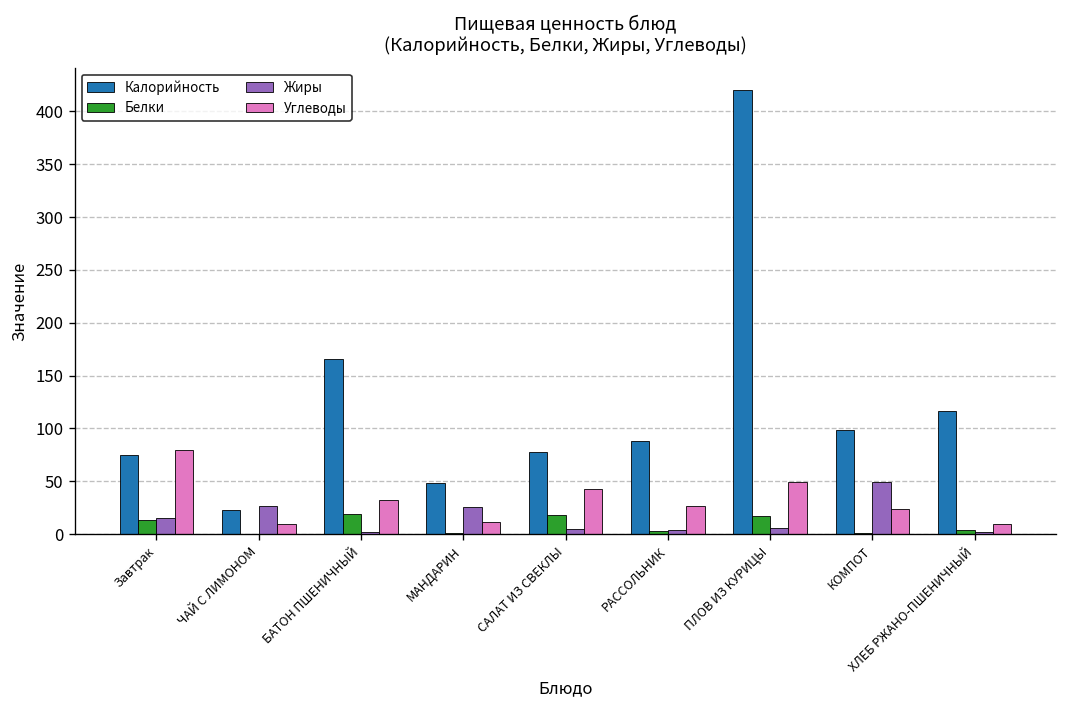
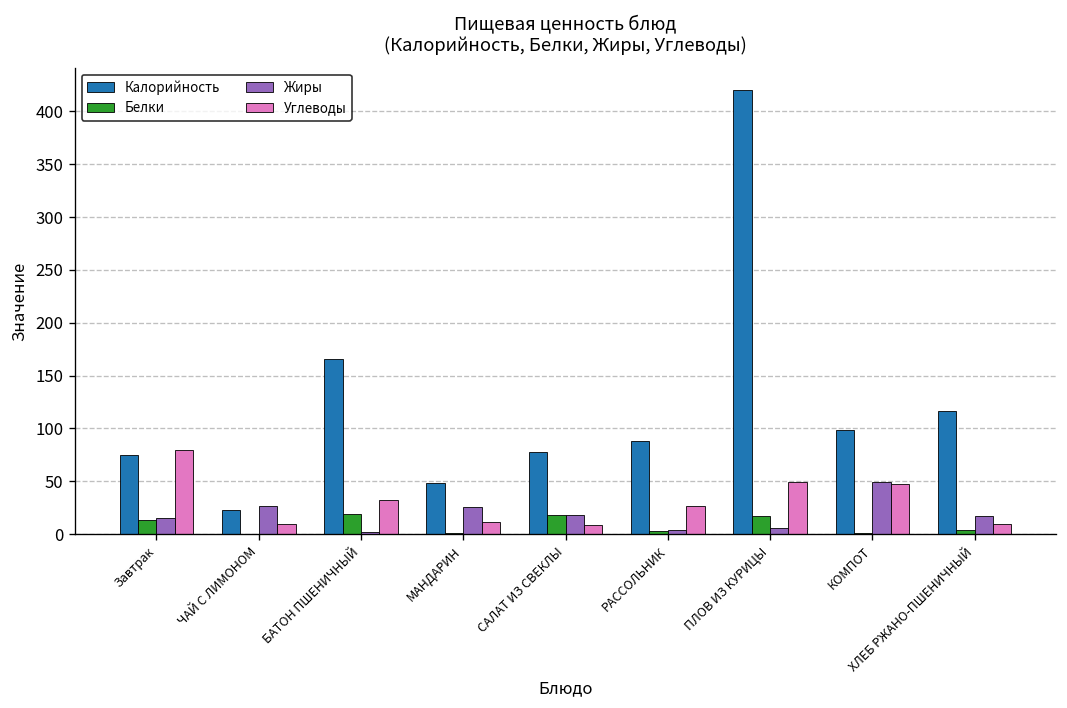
  {
    "Калорийность": {
      "Завтрак": 80,
      "ЧАЙ С ЛИМОНОМ": 20,
      "БАТОН ПШЕНИЧНЫЙ": 170,
      "МАНДАРИН": 50,
      "САЛАТ ИЗ СВЕКЛЫ": 80,
      "РАССОЛЬНИК": 90,
      "ПЛОВ ИЗ КУРИЦЫ": 420,
      "КОМПОТ": 100,
      "ХЛЕБ РЖАНО-ПШЕНИЧНЫЙ": 120
    },
    "Белки": {
      "Завтрак": 10,
      "БАТОН ПШЕНИЧНЫЙ": 20,
      "САЛАТ ИЗ СВЕКЛЫ": 20,
      "ПЛОВ ИЗ КУРИЦЫ": 20,
      "ХЛЕБ РЖАНО-ПШЕНИЧНЫЙ": 0
    },
    "Жиры": {
      "Завтрак": 10,
      "ЧАЙ С ЛИМОНОМ": 30,
      "МАНДАРИН": 30,
-     "САЛАТ ИЗ СВЕКЛЫ": 0,
+     "САЛАТ ИЗ СВЕКЛЫ": 20,
      "РАССОЛЬНИК": 0,
      "ПЛОВ ИЗ КУРИЦЫ": 10,
      "КОМПОТ": 50,
-     "ХЛЕБ РЖАНО-ПШЕНИЧНЫЙ": 0
+     "ХЛЕБ РЖАНО-ПШЕНИЧНЫЙ": 20
    },
    "Углеводы": {
      "Завтрак": 80,
      "ЧАЙ С ЛИМОНОМ": 10,
      "БАТОН ПШЕНИЧНЫЙ": 30,
      "МАНДАРИН": 10,
-     "САЛАТ ИЗ СВЕКЛЫ": 40,
+     "САЛАТ ИЗ СВЕКЛЫ": 10,
      "РАССОЛЬНИК": 30,
      "ПЛОВ ИЗ КУРИЦЫ": 50,
-     "КОМПОТ": 20,
+     "КОМПОТ": 50,
      "ХЛЕБ РЖАНО-ПШЕНИЧНЫЙ": 10
    }
  }
